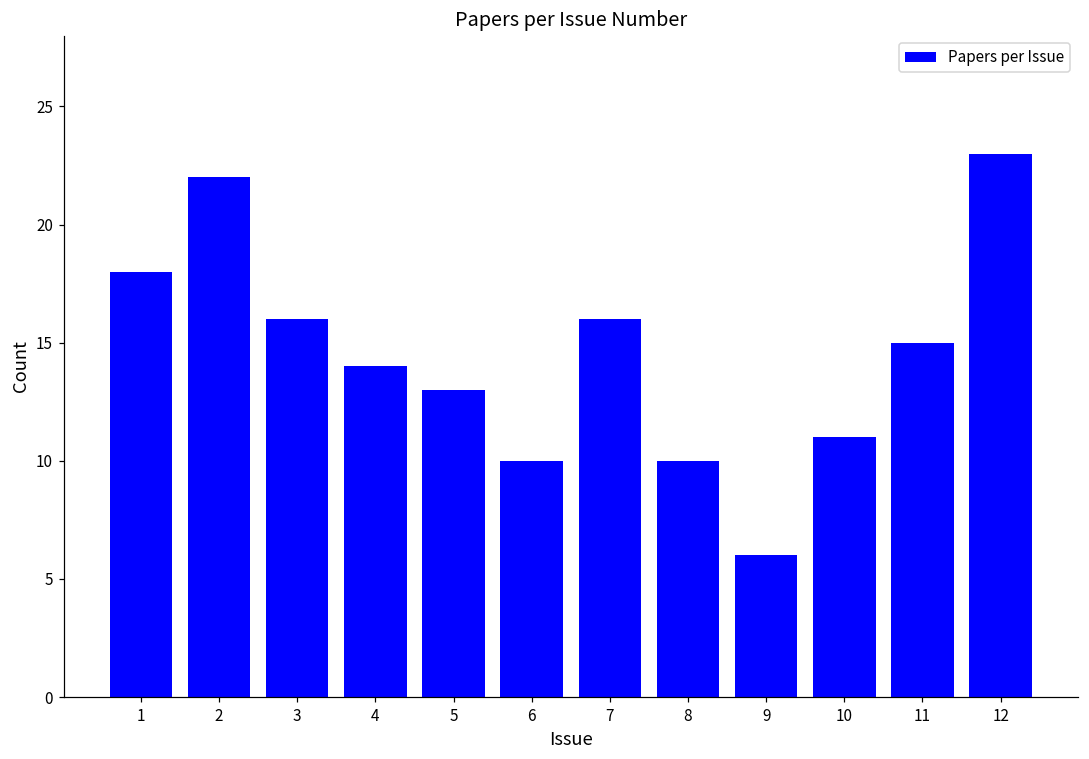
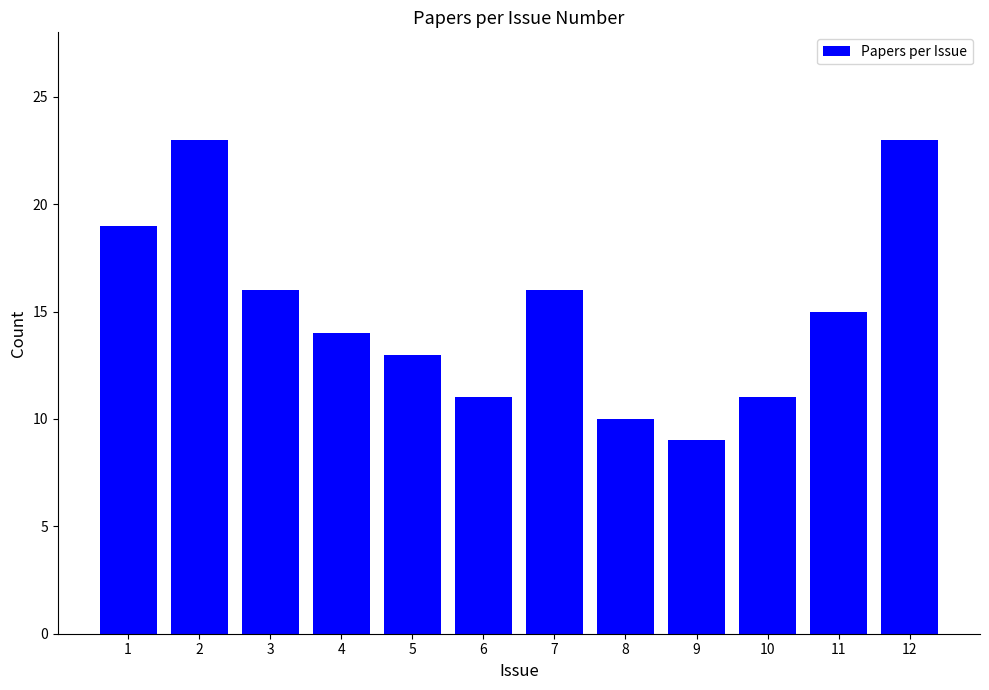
  {
-   "1": 18,
-   "2": 22,
+   "1": 19,
+   "2": 23,
    "3": 16,
    "4": 14,
    "5": 13,
-   "6": 10,
+   "6": 11,
    "7": 16,
    "8": 10,
-   "9": 6,
+   "9": 9,
    "10": 11,
    "11": 15,
    "12": 23
  }
